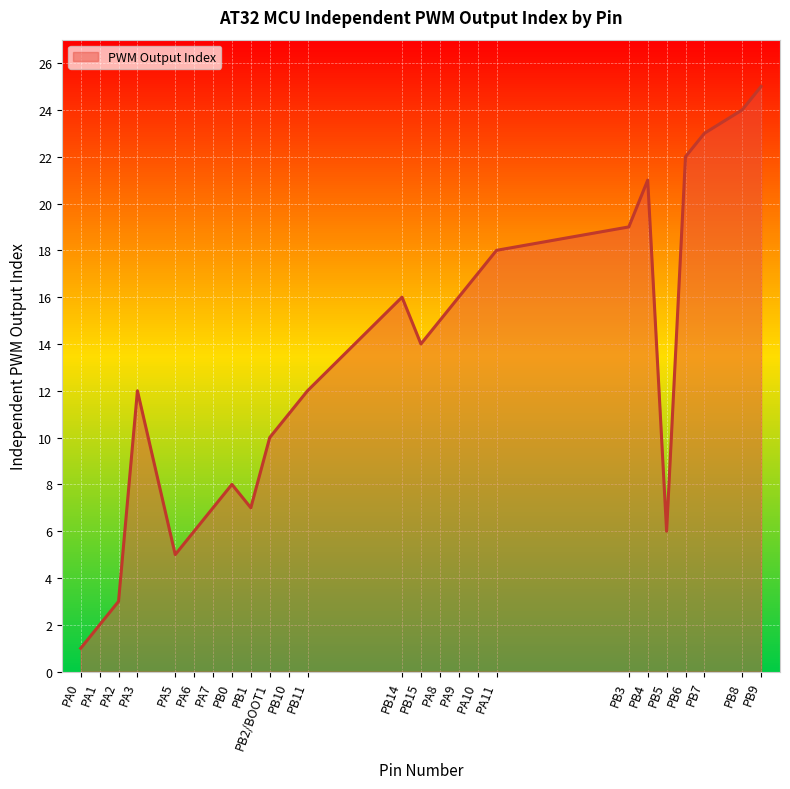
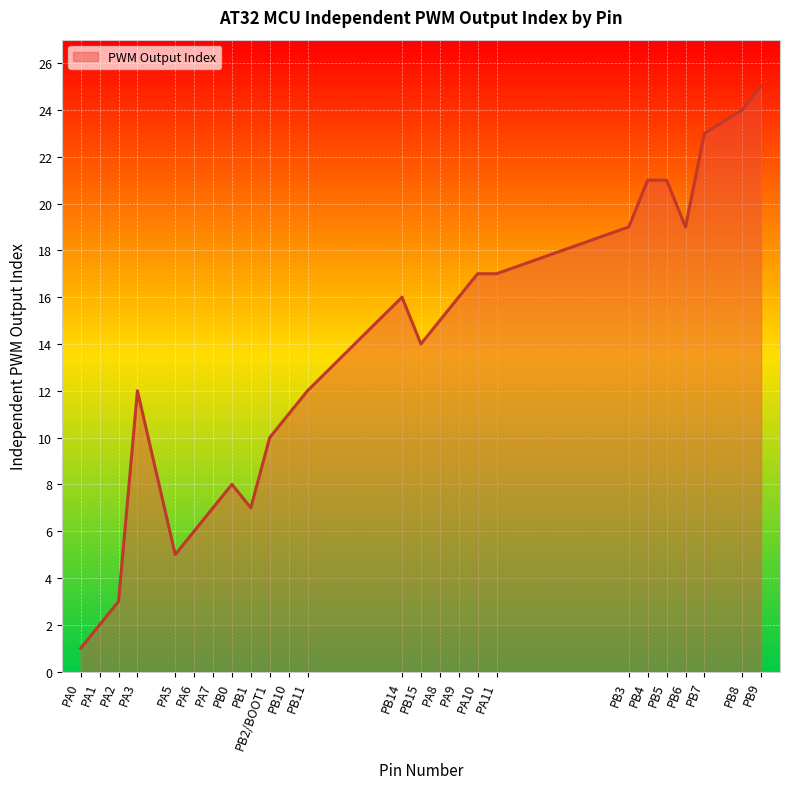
  {
    "PWM Output Index": {
      "PA0": 1,
      "PA1": 2,
      "PA2": 3,
      "PA3": 12,
      "PA5": 5,
      "PA6": 6,
      "PA7": 7,
      "PB0": 8,
      "PB1": 7,
      "PB2/BOOT1": 10,
      "PB10": 11,
      "PB11": 12,
      "PB14": 16,
      "PB15": 14,
      "PA8": 15,
      "PA9": 16,
      "PA10": 17,
-     "PA11": 18,
+     "PA11": 17,
      "PB3": 19,
      "PB4": 21,
-     "PB5": 6,
-     "PB6": 22,
+     "PB5": 21,
+     "PB6": 19,
      "PB7": 23,
      "PB8": 24,
      "PB9": 25
    }
  }
